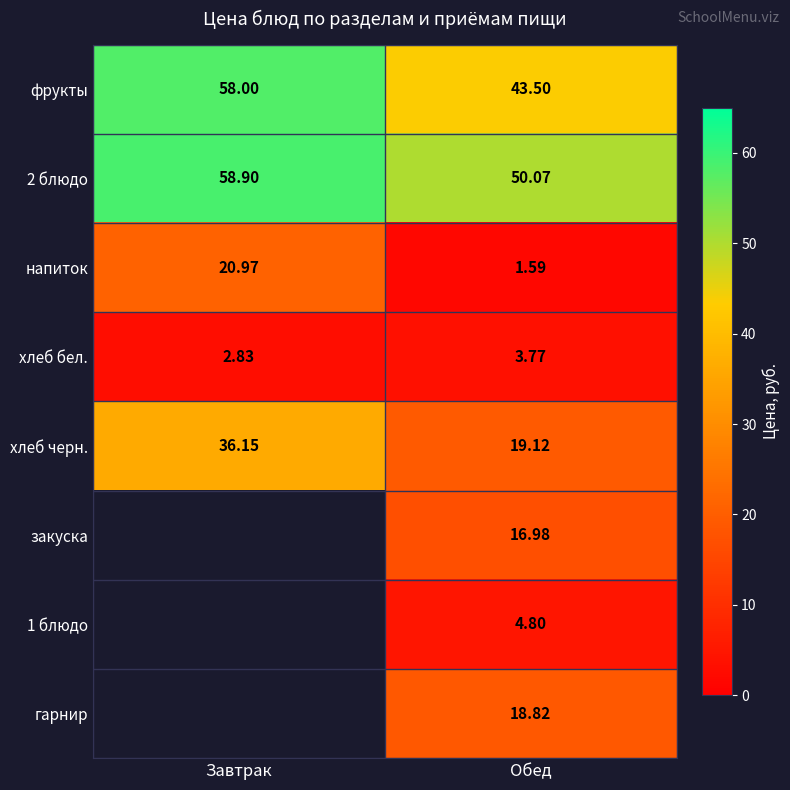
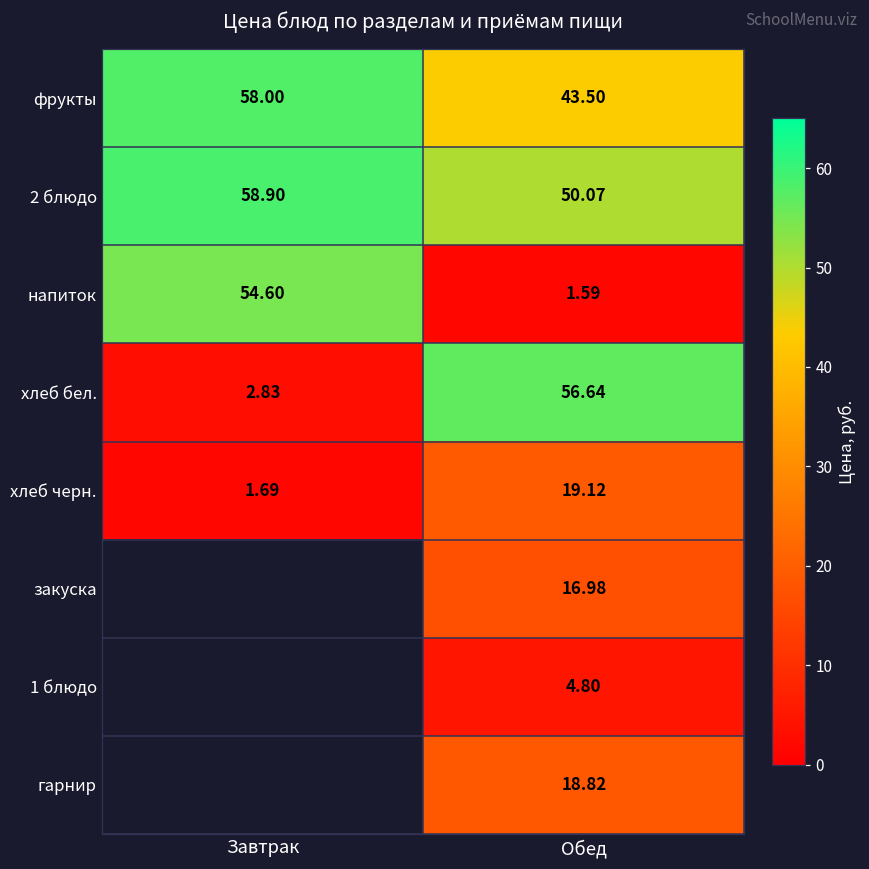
  {
    "фрукты": {
      "Завтрак": 58.00,
      "Обед": 43.50
    },
    "2 блюдо": {
      "Завтрак": 58.90,
      "Обед": 50.07
    },
    "напиток": {
-     "Завтрак": 20.97,
+     "Завтрак": 54.60,
      "Обед": 1.59
    },
    "хлеб бел.": {
      "Завтрак": 2.83,
-     "Обед": 3.77
+     "Обед": 56.64
    },
    "хлеб черн.": {
-     "Завтрак": 36.15,
+     "Завтрак": 1.69,
      "Обед": 19.12
    },
    "закуска": {
      "Обед": 16.98
    },
    "1 блюдо": {
      "Обед": 4.80
    },
    "гарнир": {
      "Обед": 18.82
    }
  }
